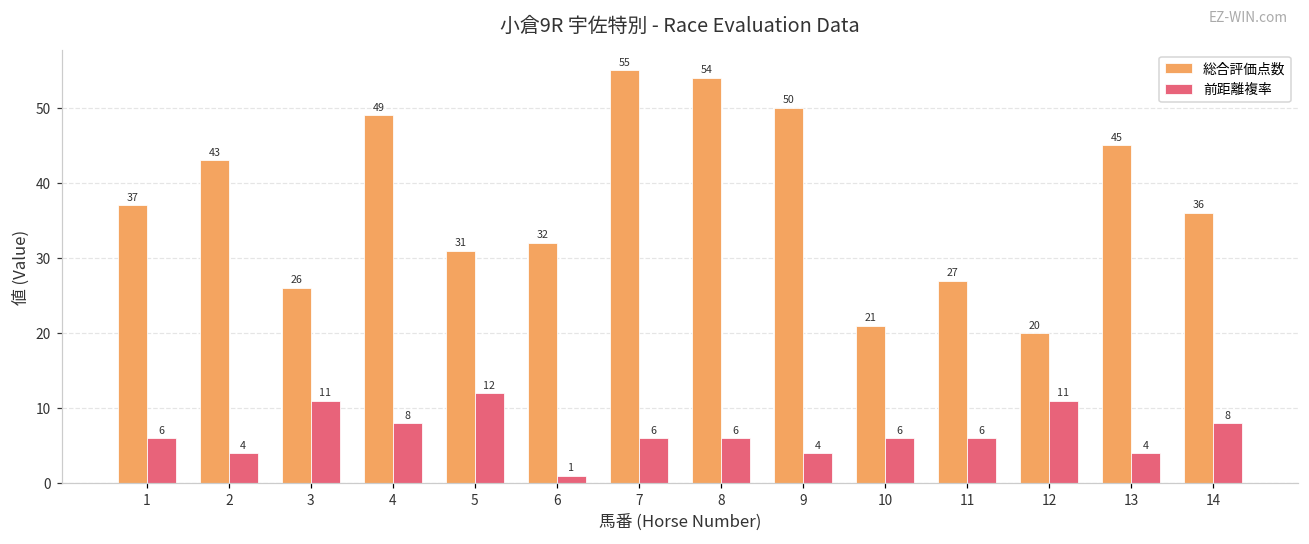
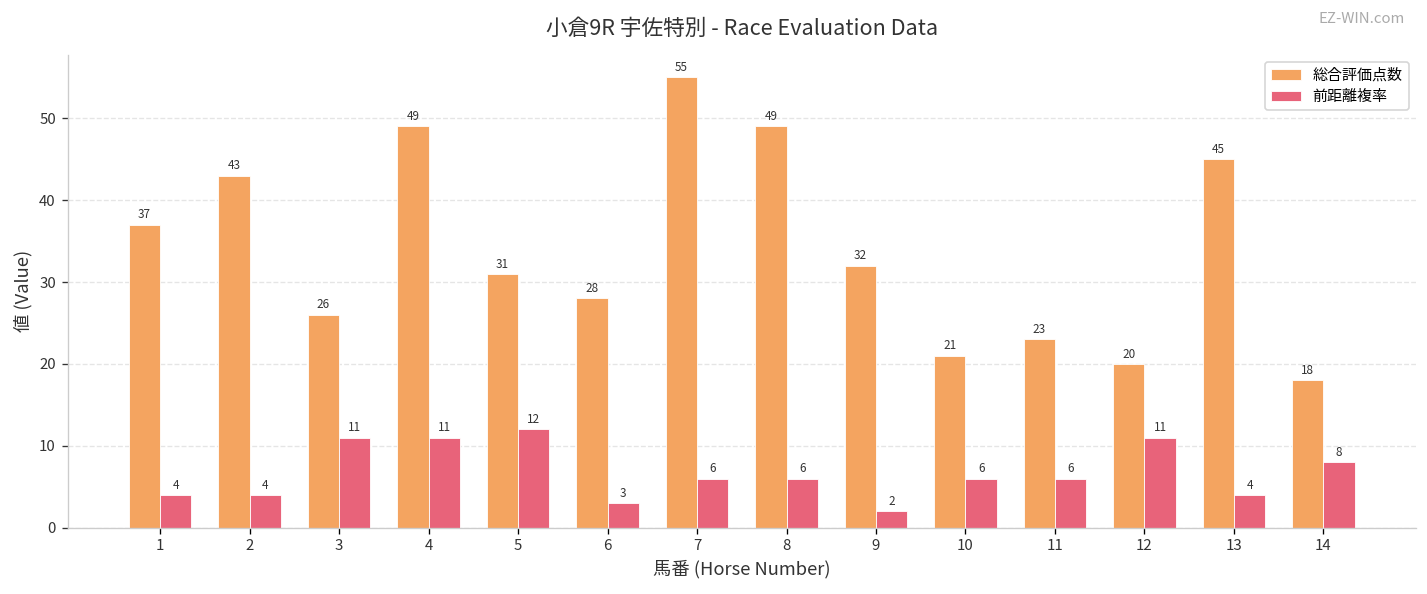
  {
    "総合評価点数": {
      "1": 37,
      "2": 43,
      "3": 26,
      "4": 49,
      "5": 31,
-     "6": 32,
+     "6": 28,
      "7": 55,
-     "8": 54,
-     "9": 50,
+     "8": 49,
+     "9": 32,
      "10": 21,
-     "11": 27,
+     "11": 23,
      "12": 20,
      "13": 45,
-     "14": 36
+     "14": 18
    },
    "前距離複率": {
-     "1": 6,
+     "1": 4,
      "2": 4,
      "3": 11,
-     "4": 8,
+     "4": 11,
      "5": 12,
-     "6": 1,
+     "6": 3,
      "7": 6,
      "8": 6,
-     "9": 4,
+     "9": 2,
      "10": 6,
      "11": 6,
      "12": 11,
      "13": 4,
      "14": 8
    }
  }
